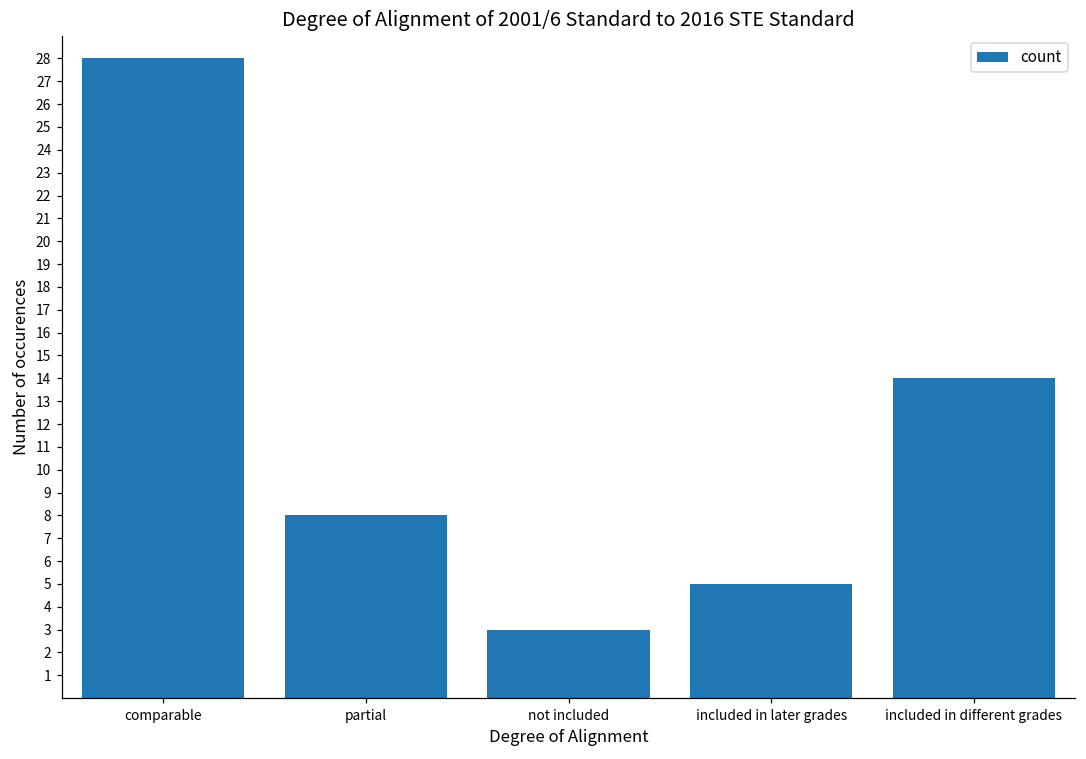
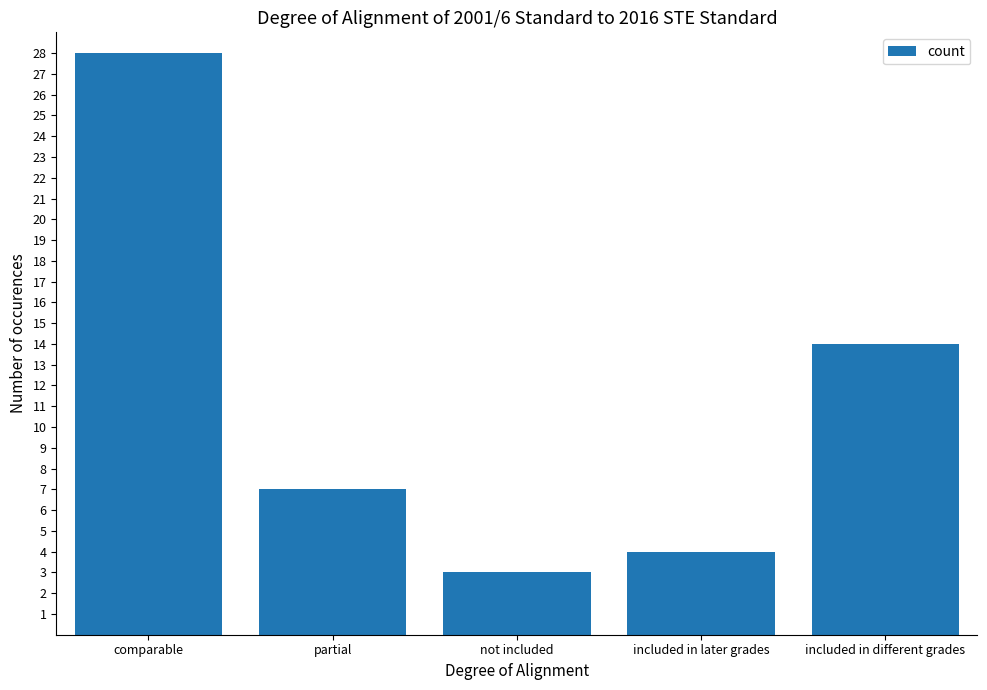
  {
    "comparable": 28,
-   "partial": 8,
+   "partial": 7,
    "not included": 3,
-   "included in later grades": 5,
+   "included in later grades": 4,
    "included in different grades": 14
  }
